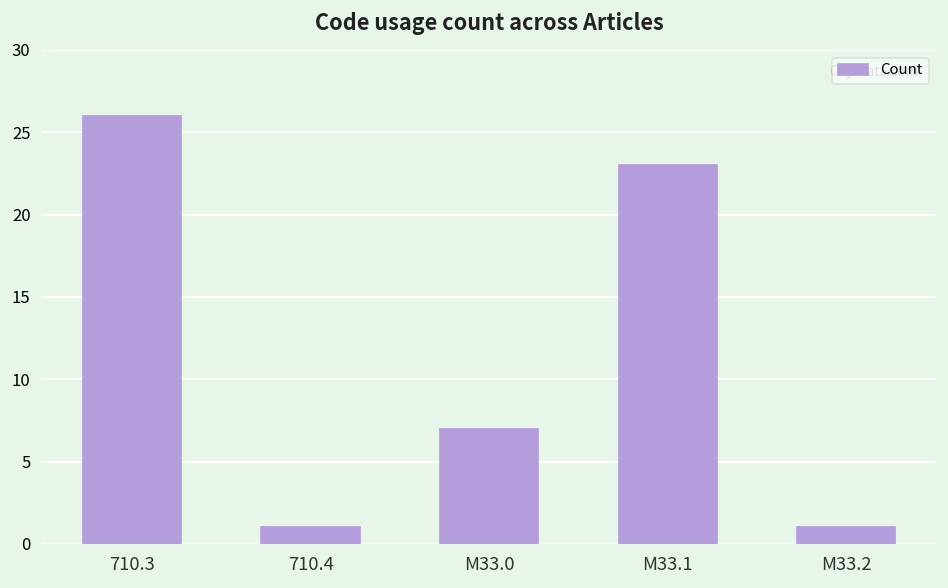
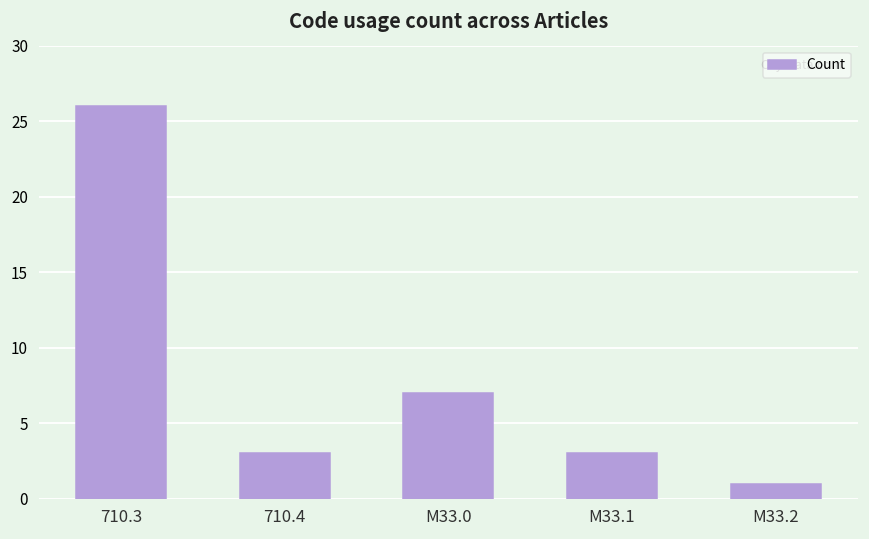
  {
    "710.3": 26,
-   "710.4": 1,
+   "710.4": 3,
    "M33.0": 7,
-   "M33.1": 23,
+   "M33.1": 3,
    "M33.2": 1
  }
